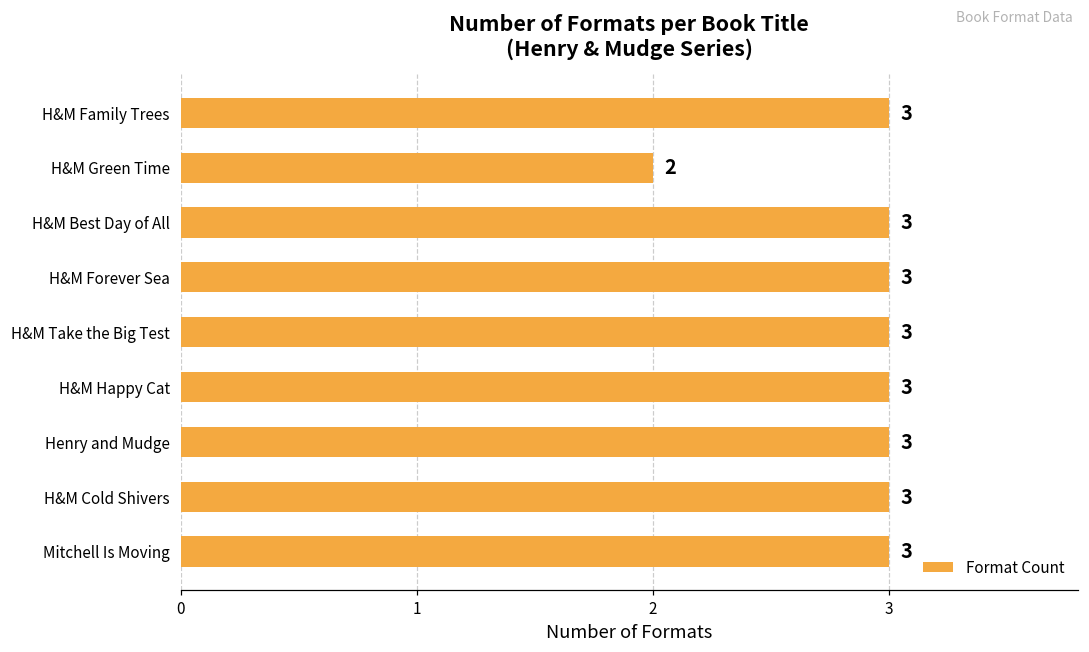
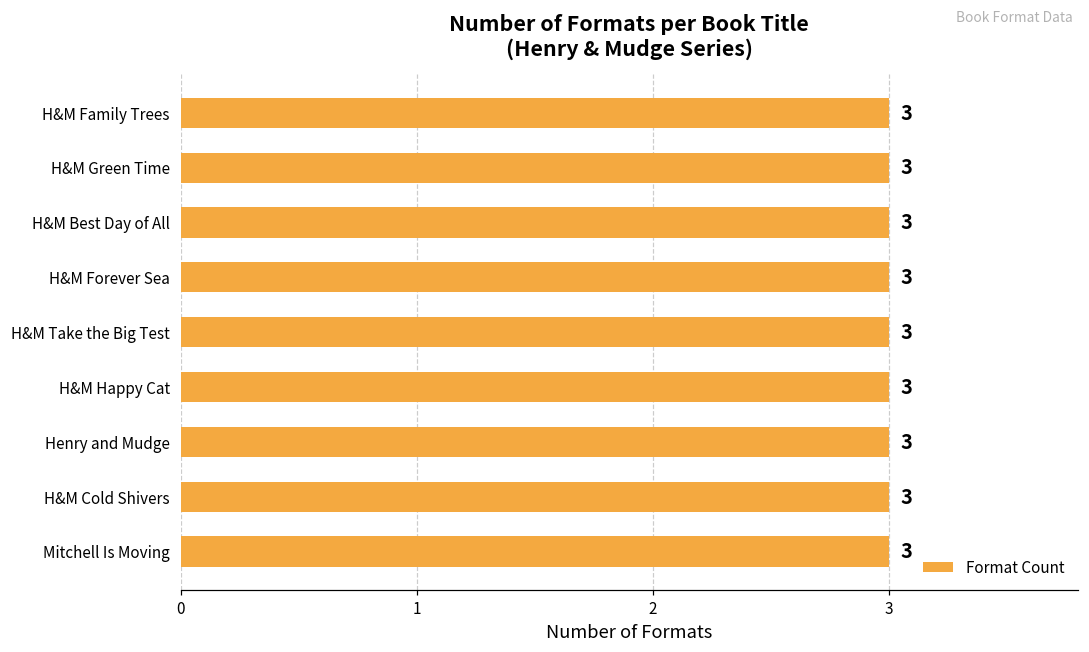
  {
    "H&M Family Trees": 3,
-   "H&M Green Time": 2,
+   "H&M Green Time": 3,
    "H&M Best Day of All": 3,
    "H&M Forever Sea": 3,
    "H&M Take the Big Test": 3,
    "H&M Happy Cat": 3,
    "Henry and Mudge": 3,
    "H&M Cold Shivers": 3,
    "Mitchell Is Moving": 3
  }
